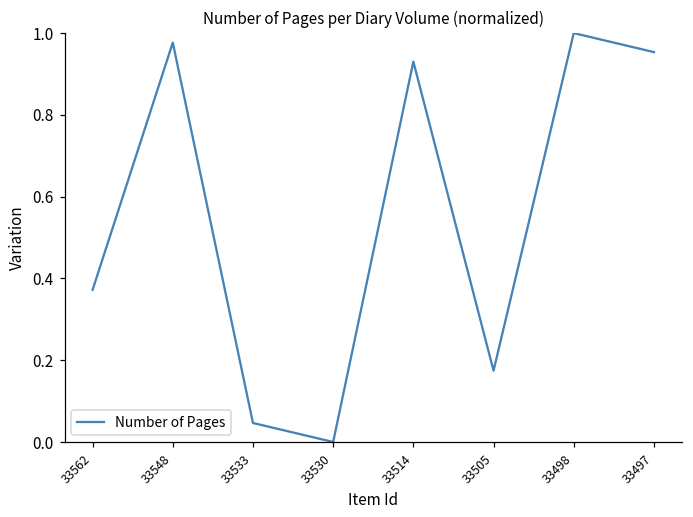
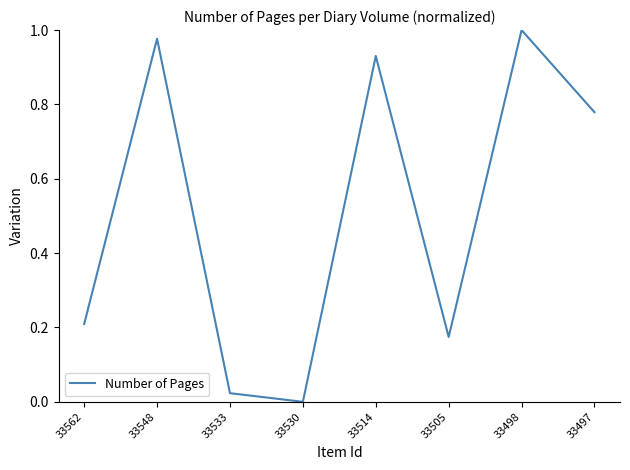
  {
-   "33562": 0.37,
+   "33562": 0.21,
    "33548": 0.98,
-   "33533": 0.05,
+   "33533": 0.02,
    "33530": 0.00,
    "33514": 0.93,
    "33505": 0.17,
    "33498": 1.00,
-   "33497": 0.95
+   "33497": 0.78
  }
